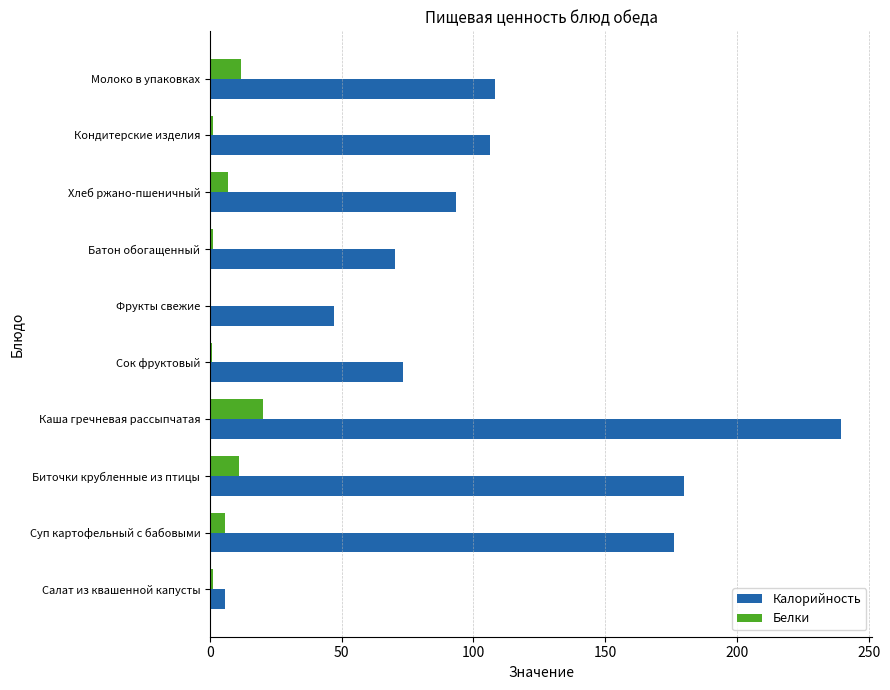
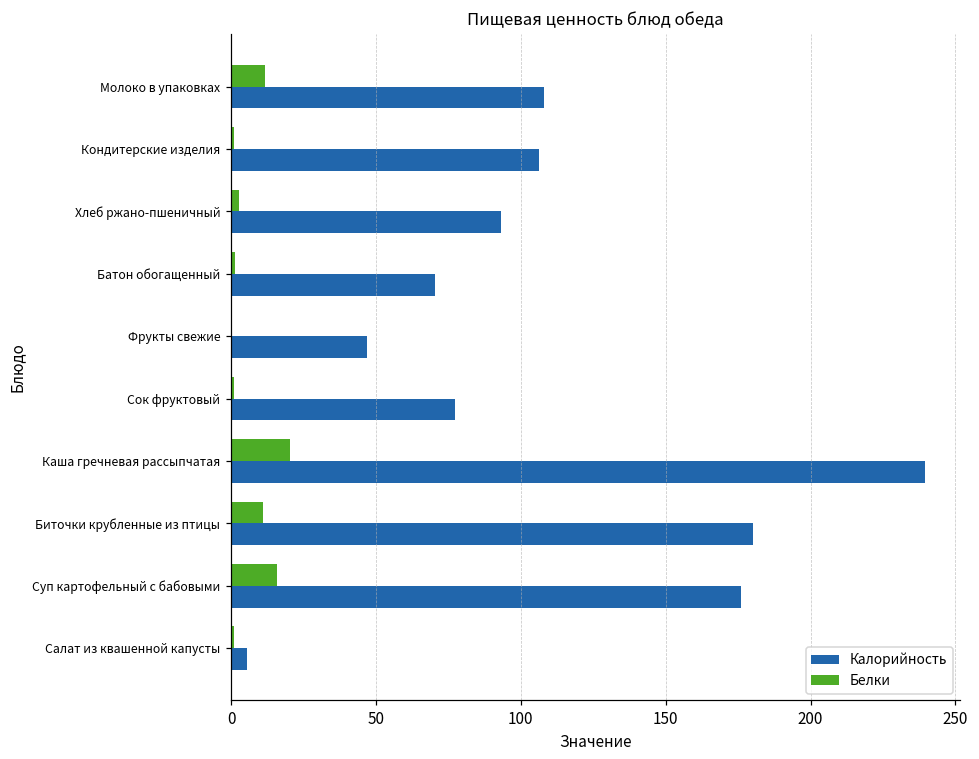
  {
    "Калорийность": {
      "Молоко в упаковках": 108,
      "Кондитерские изделия": 106,
      "Хлеб ржано-пшеничный": 93,
      "Батон обогащенный": 70,
      "Фрукты свежие": 47,
-     "Сок фруктовый": 73,
+     "Сок фруктовый": 77,
      "Каша гречневая рассыпчатая": 239,
      "Биточки крубленные из птицы": 180,
      "Суп картофельный с бабовыми": 176,
      "Салат из квашенной капусты": 6
    },
    "Белки": {
      "Молоко в упаковках": 12,
      "Кондитерские изделия": 1,
-     "Хлеб ржано-пшеничный": 7,
+     "Хлеб ржано-пшеничный": 3,
      "Батон обогащенный": 1,
      "Каша гречневая рассыпчатая": 20,
      "Биточки крубленные из птицы": 11,
-     "Суп картофельный с бабовыми": 6,
+     "Суп картофельный с бабовыми": 16,
      "Салат из квашенной капусты": 1
    }
  }
